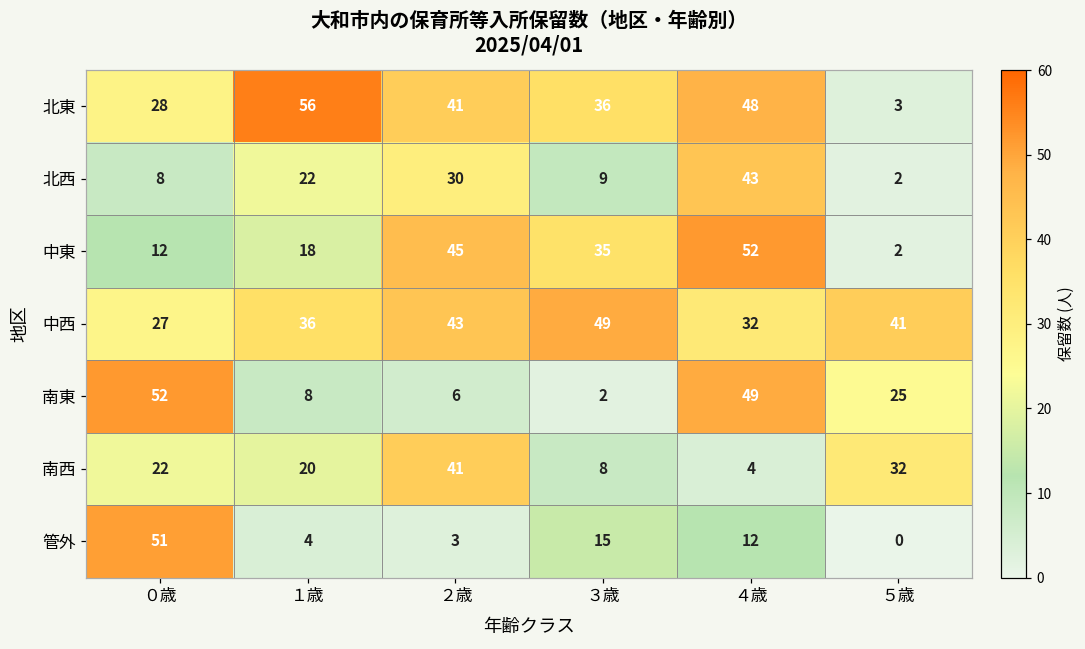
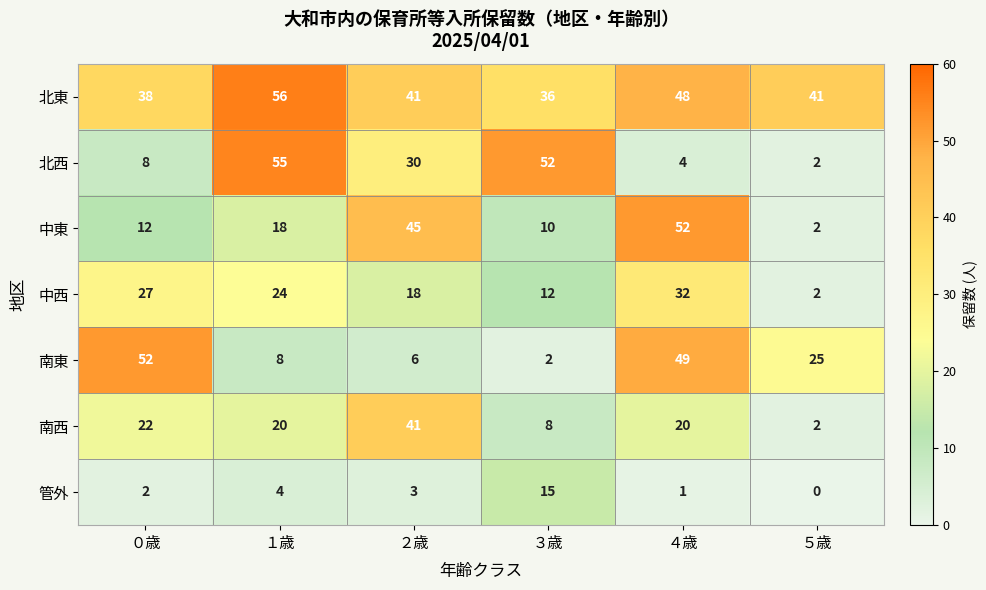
  {
    "北東": {
-     "０歳": 28,
+     "０歳": 38,
      "１歳": 56,
      "２歳": 41,
      "３歳": 36,
      "４歳": 48,
-     "５歳": 3
+     "５歳": 41
    },
    "北西": {
      "０歳": 8,
-     "１歳": 22,
+     "１歳": 55,
      "２歳": 30,
-     "３歳": 9,
-     "４歳": 43,
+     "３歳": 52,
+     "４歳": 4,
      "５歳": 2
    },
    "中東": {
      "０歳": 12,
      "１歳": 18,
      "２歳": 45,
-     "３歳": 35,
+     "３歳": 10,
      "４歳": 52,
      "５歳": 2
    },
    "中西": {
      "０歳": 27,
-     "１歳": 36,
-     "２歳": 43,
-     "３歳": 49,
+     "１歳": 24,
+     "２歳": 18,
+     "３歳": 12,
      "４歳": 32,
-     "５歳": 41
+     "５歳": 2
    },
    "南東": {
      "０歳": 52,
      "１歳": 8,
      "２歳": 6,
      "３歳": 2,
      "４歳": 49,
      "５歳": 25
    },
    "南西": {
      "０歳": 22,
      "１歳": 20,
      "２歳": 41,
      "３歳": 8,
-     "４歳": 4,
-     "５歳": 32
+     "４歳": 20,
+     "５歳": 2
    },
    "管外": {
-     "０歳": 51,
+     "０歳": 2,
      "１歳": 4,
      "２歳": 3,
      "３歳": 15,
-     "４歳": 12,
+     "４歳": 1,
      "５歳": 0
    }
  }
